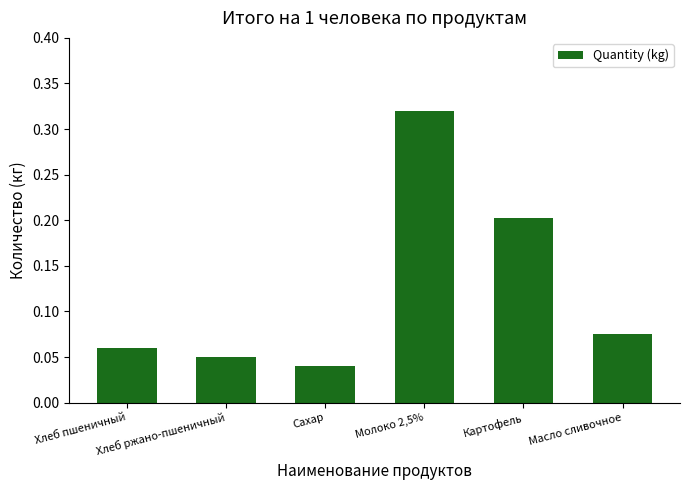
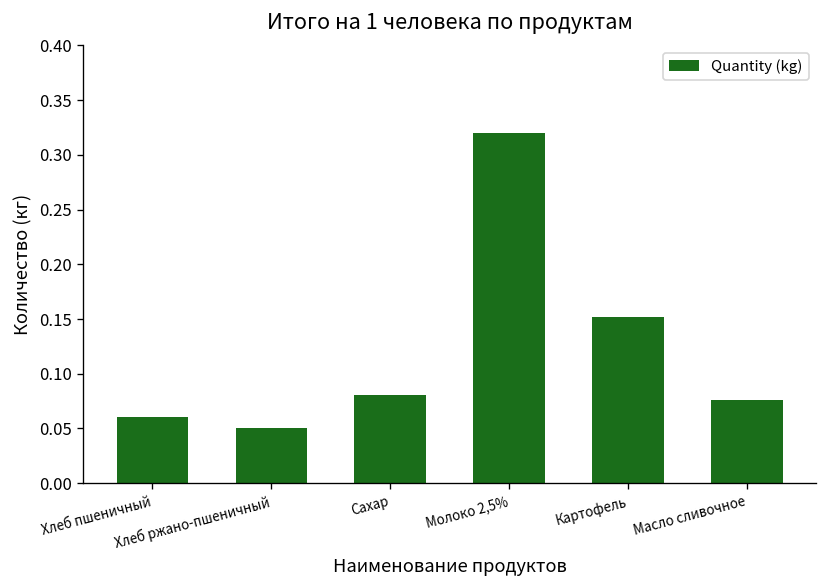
  {
    "Хлеб пшеничный": 0.06,
    "Хлеб ржано-пшеничный": 0.05,
-   "Сахар": 0.04,
+   "Сахар": 0.08,
    "Молоко 2,5%": 0.32,
-   "Картофель": 0.20,
+   "Картофель": 0.15,
    "Масло сливочное": 0.08
  }
